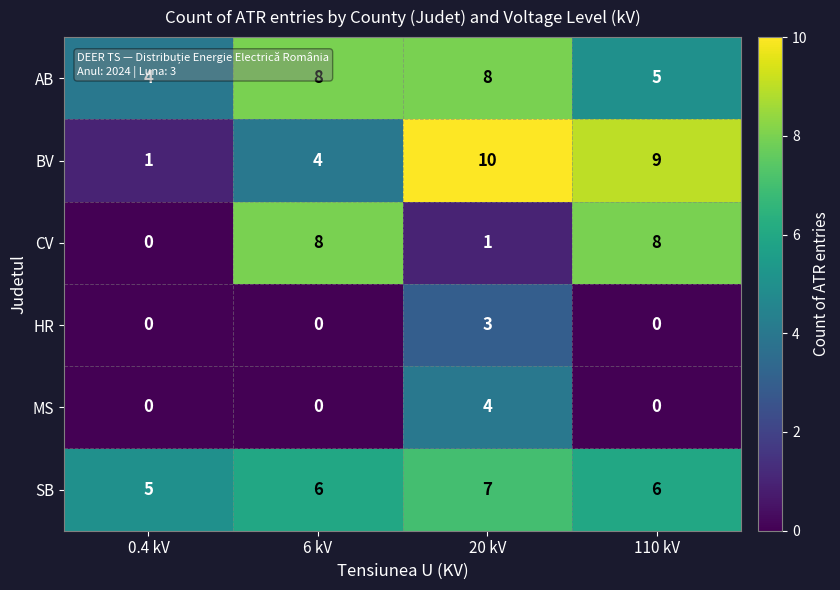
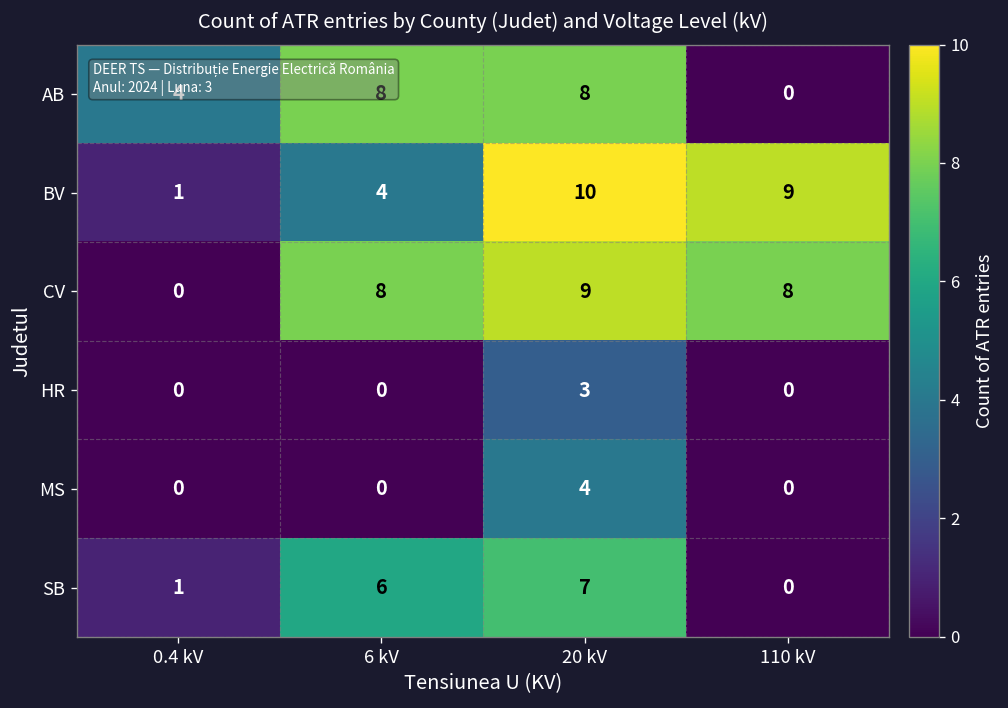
  {
    "AB": {
      "20 kV": 8,
-     "110 kV": 5
+     "110 kV": 0
    },
    "BV": {
      "0.4 kV": 1,
      "6 kV": 4,
      "20 kV": 10,
      "110 kV": 9
    },
    "CV": {
      "0.4 kV": 0,
      "6 kV": 8,
-     "20 kV": 1,
+     "20 kV": 9,
      "110 kV": 8
    },
    "HR": {
      "0.4 kV": 0,
      "6 kV": 0,
      "20 kV": 3,
      "110 kV": 0
    },
    "MS": {
      "0.4 kV": 0,
      "6 kV": 0,
      "20 kV": 4,
      "110 kV": 0
    },
    "SB": {
-     "0.4 kV": 5,
+     "0.4 kV": 1,
      "6 kV": 6,
      "20 kV": 7,
-     "110 kV": 6
+     "110 kV": 0
    }
  }
